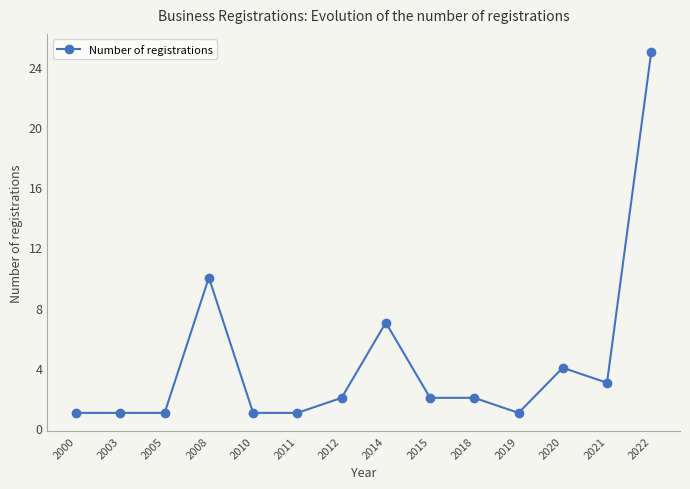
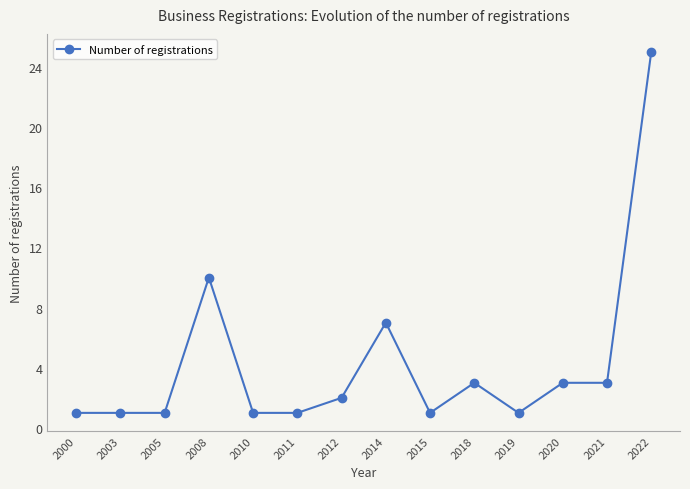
  {
    "2000": 1,
    "2003": 1,
    "2005": 1,
    "2008": 10,
    "2010": 1,
    "2011": 1,
    "2012": 2,
    "2014": 7,
-   "2015": 2,
-   "2018": 2,
+   "2015": 1,
+   "2018": 3,
    "2019": 1,
-   "2020": 4,
+   "2020": 3,
    "2021": 3,
    "2022": 25
  }
